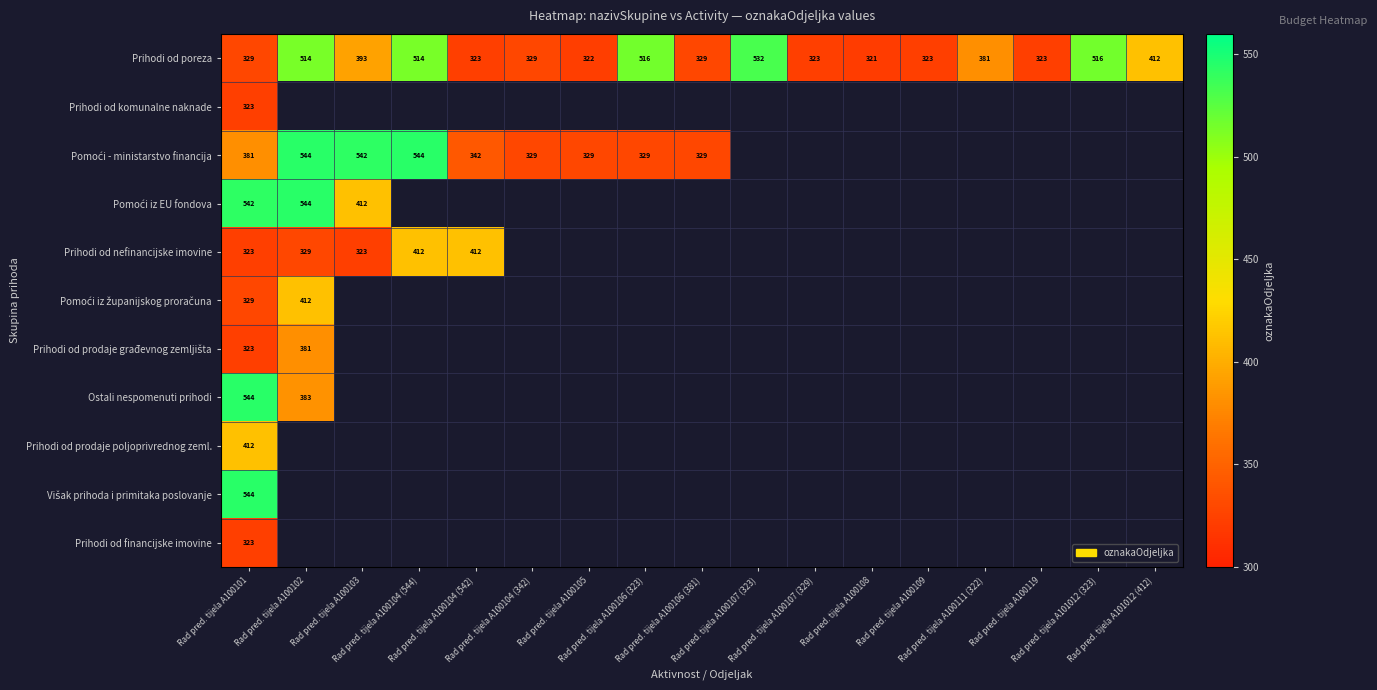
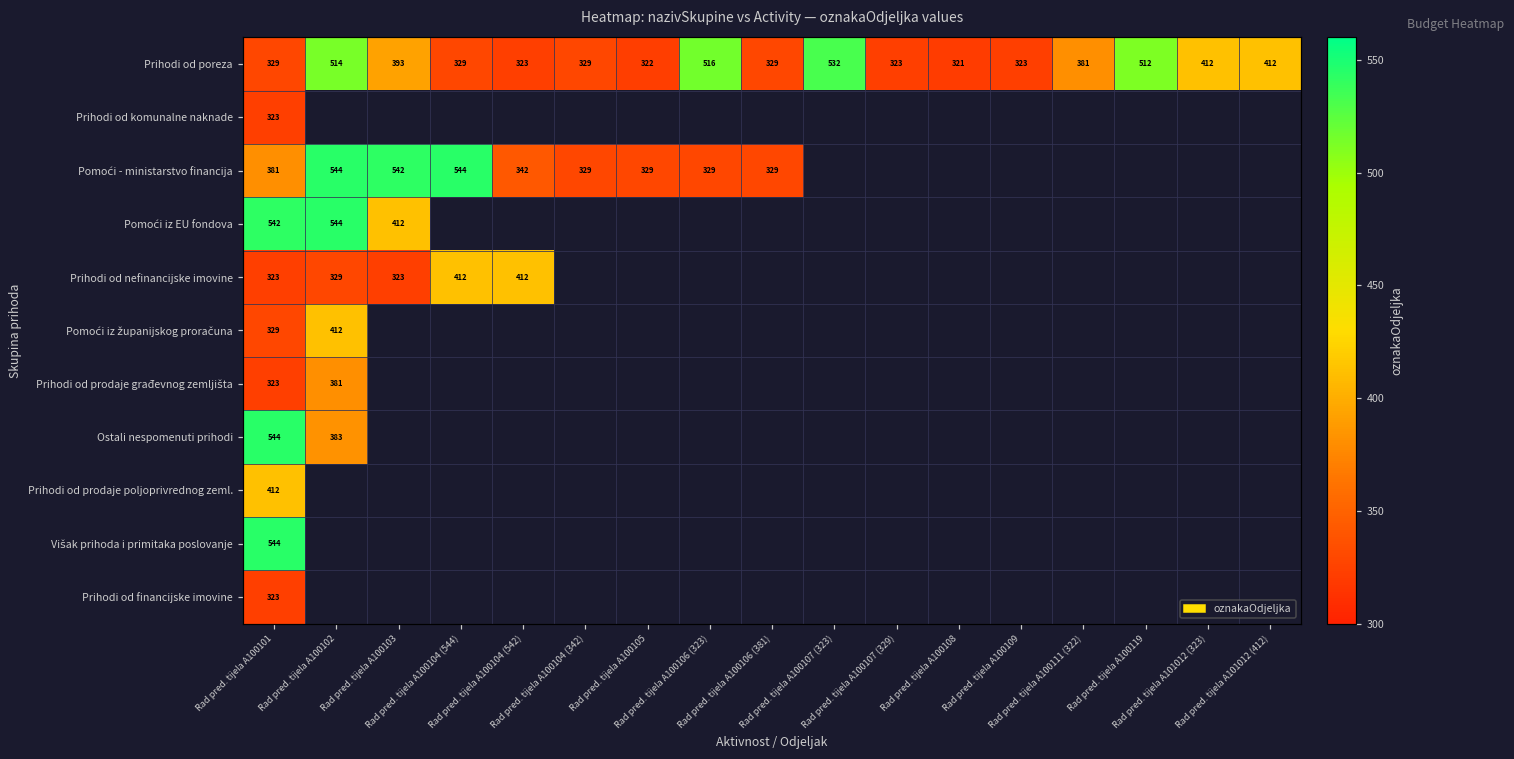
  {
    "Prihodi od poreza": {
      "Rad pred. tijela A100101": 329,
      "Rad pred. tijela A100102": 514,
      "Rad pred. tijela A100103": 393,
-     "Rad pred. tijela A100104 (544)": 514,
+     "Rad pred. tijela A100104 (544)": 329,
      "Rad pred. tijela A100104 (542)": 323,
      "Rad pred. tijela A100104 (342)": 329,
      "Rad pred. tijela A100105": 322,
      "Rad pred. tijela A100106 (323)": 516,
      "Rad pred. tijela A100106 (381)": 329,
      "Rad pred. tijela A100107 (323)": 532,
      "Rad pred. tijela A100107 (329)": 323,
      "Rad pred. tijela A100108": 321,
      "Rad pred. tijela A100109": 323,
      "Rad pred. tijela A100111 (322)": 381,
-     "Rad pred. tijela A100119": 323,
-     "Rad pred. tijela A101012 (323)": 516,
+     "Rad pred. tijela A100119": 512,
+     "Rad pred. tijela A101012 (323)": 412,
      "Rad pred. tijela A101012 (412)": 412
    },
    "Prihodi od komunalne naknade": {
      "Rad pred. tijela A100101": 323
    },
    "Pomoći - ministarstvo financija": {
      "Rad pred. tijela A100101": 381,
      "Rad pred. tijela A100102": 544,
      "Rad pred. tijela A100103": 542,
      "Rad pred. tijela A100104 (544)": 544,
      "Rad pred. tijela A100104 (542)": 342,
      "Rad pred. tijela A100104 (342)": 329,
      "Rad pred. tijela A100105": 329,
      "Rad pred. tijela A100106 (323)": 329,
      "Rad pred. tijela A100106 (381)": 329
    },
    "Pomoći iz EU fondova": {
      "Rad pred. tijela A100101": 542,
      "Rad pred. tijela A100102": 544,
      "Rad pred. tijela A100103": 412
    },
    "Prihodi od nefinancijske imovine": {
      "Rad pred. tijela A100101": 323,
      "Rad pred. tijela A100102": 329,
      "Rad pred. tijela A100103": 323,
      "Rad pred. tijela A100104 (544)": 412,
      "Rad pred. tijela A100104 (542)": 412
    },
    "Pomoći iz županijskog proračuna": {
      "Rad pred. tijela A100101": 329,
      "Rad pred. tijela A100102": 412
    },
    "Prihodi od prodaje građevnog zemljišta": {
      "Rad pred. tijela A100101": 323,
      "Rad pred. tijela A100102": 381
    },
    "Ostali nespomenuti prihodi": {
      "Rad pred. tijela A100101": 544,
      "Rad pred. tijela A100102": 383
    },
    "Prihodi od prodaje poljoprivrednog zeml.": {
      "Rad pred. tijela A100101": 412
    },
    "Višak prihoda i primitaka poslovanje": {
      "Rad pred. tijela A100101": 544
    },
    "Prihodi od financijske imovine": {
      "Rad pred. tijela A100101": 323
    }
  }
